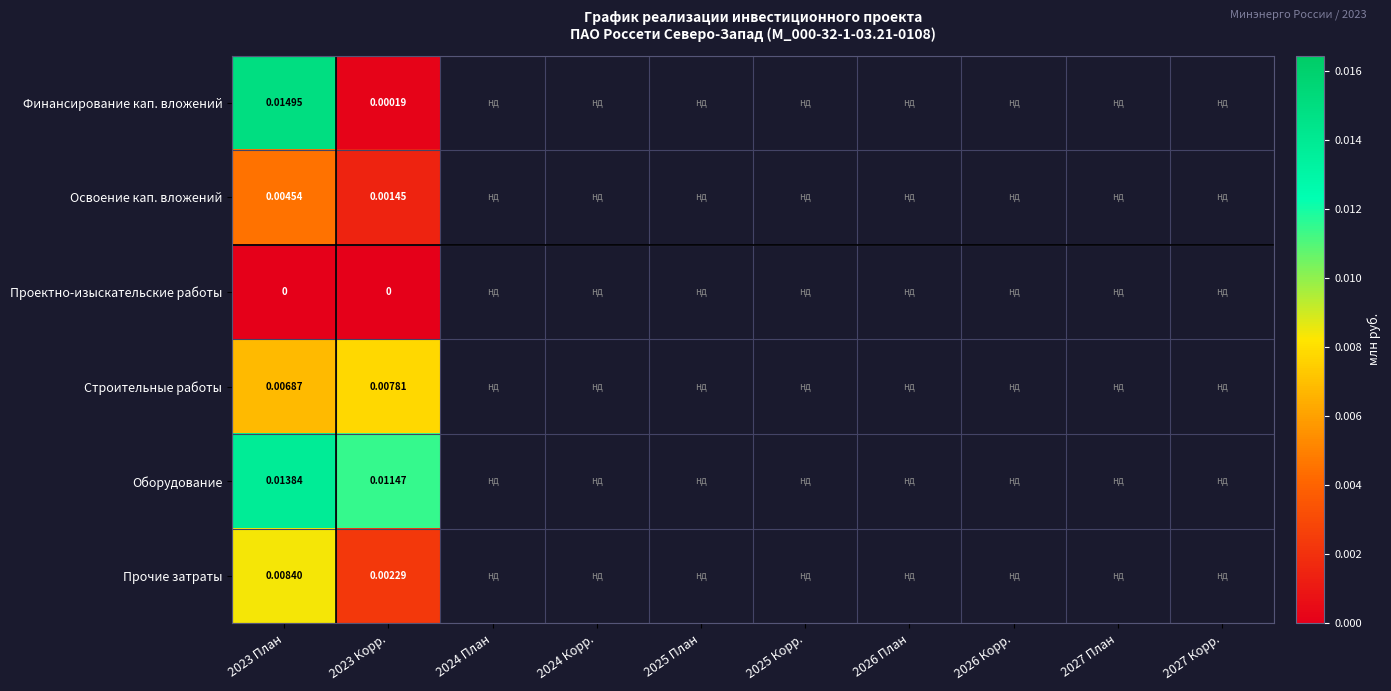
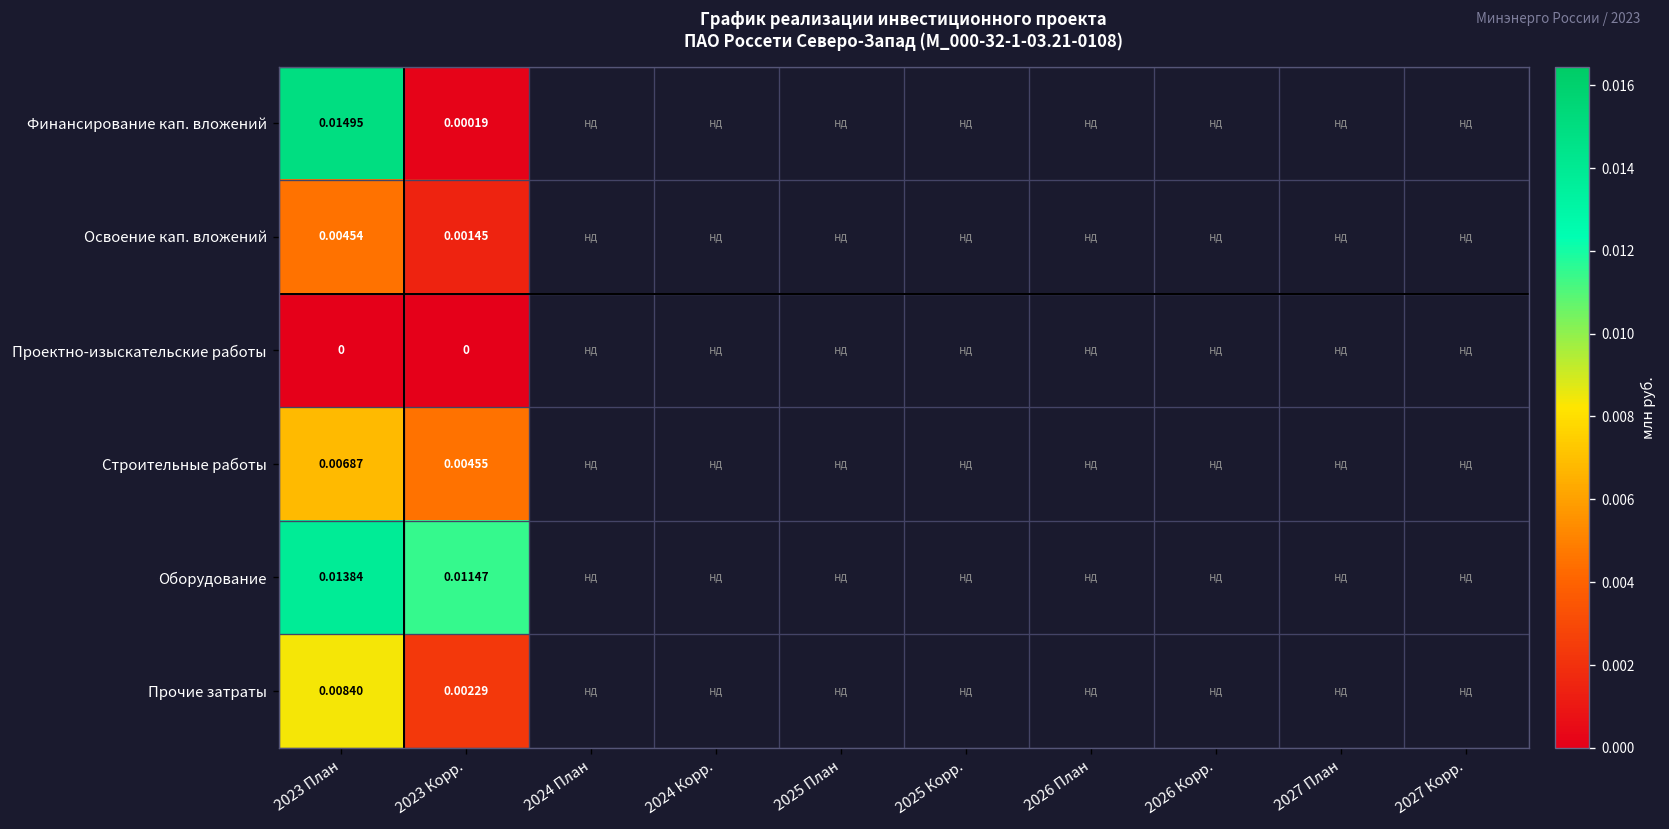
  {
    "Финансирование кап. вложений": {
      "2023 План": 0.01495,
      "2023 Корр.": 0.00019
    },
    "Освоение кап. вложений": {
      "2023 План": 0.00454,
      "2023 Корр.": 0.00145
    },
    "Проектно-изыскательские работы": {
      "2023 План": 0,
      "2023 Корр.": 0
    },
    "Строительные работы": {
      "2023 План": 0.00687,
-     "2023 Корр.": 0.00781
+     "2023 Корр.": 0.00455
    },
    "Оборудование": {
      "2023 План": 0.01384,
      "2023 Корр.": 0.01147
    },
    "Прочие затраты": {
      "2023 План": 0.00840,
      "2023 Корр.": 0.00229
    }
  }
